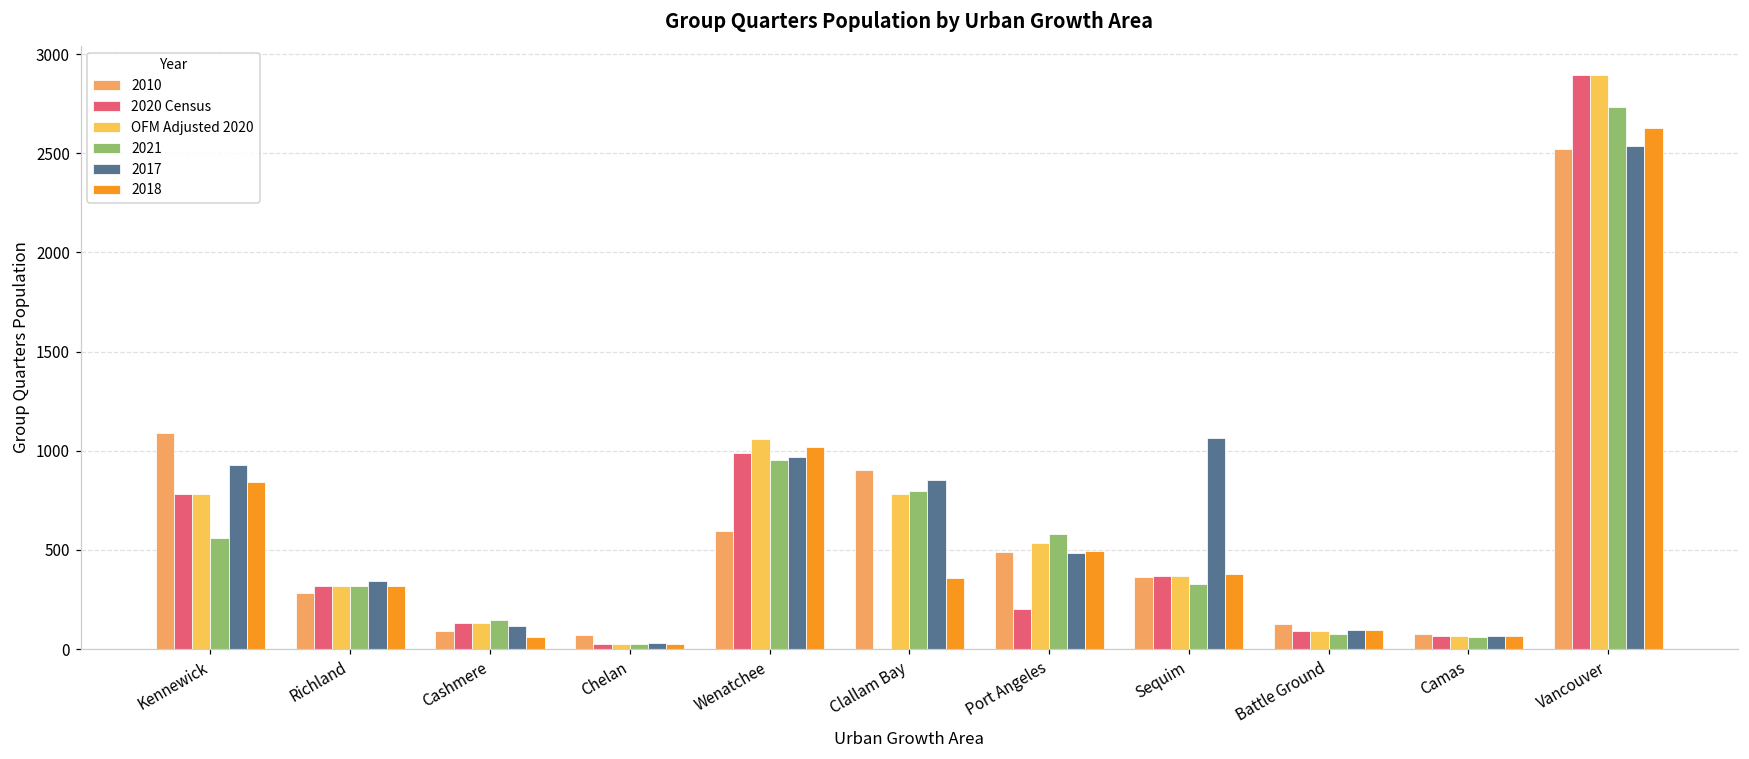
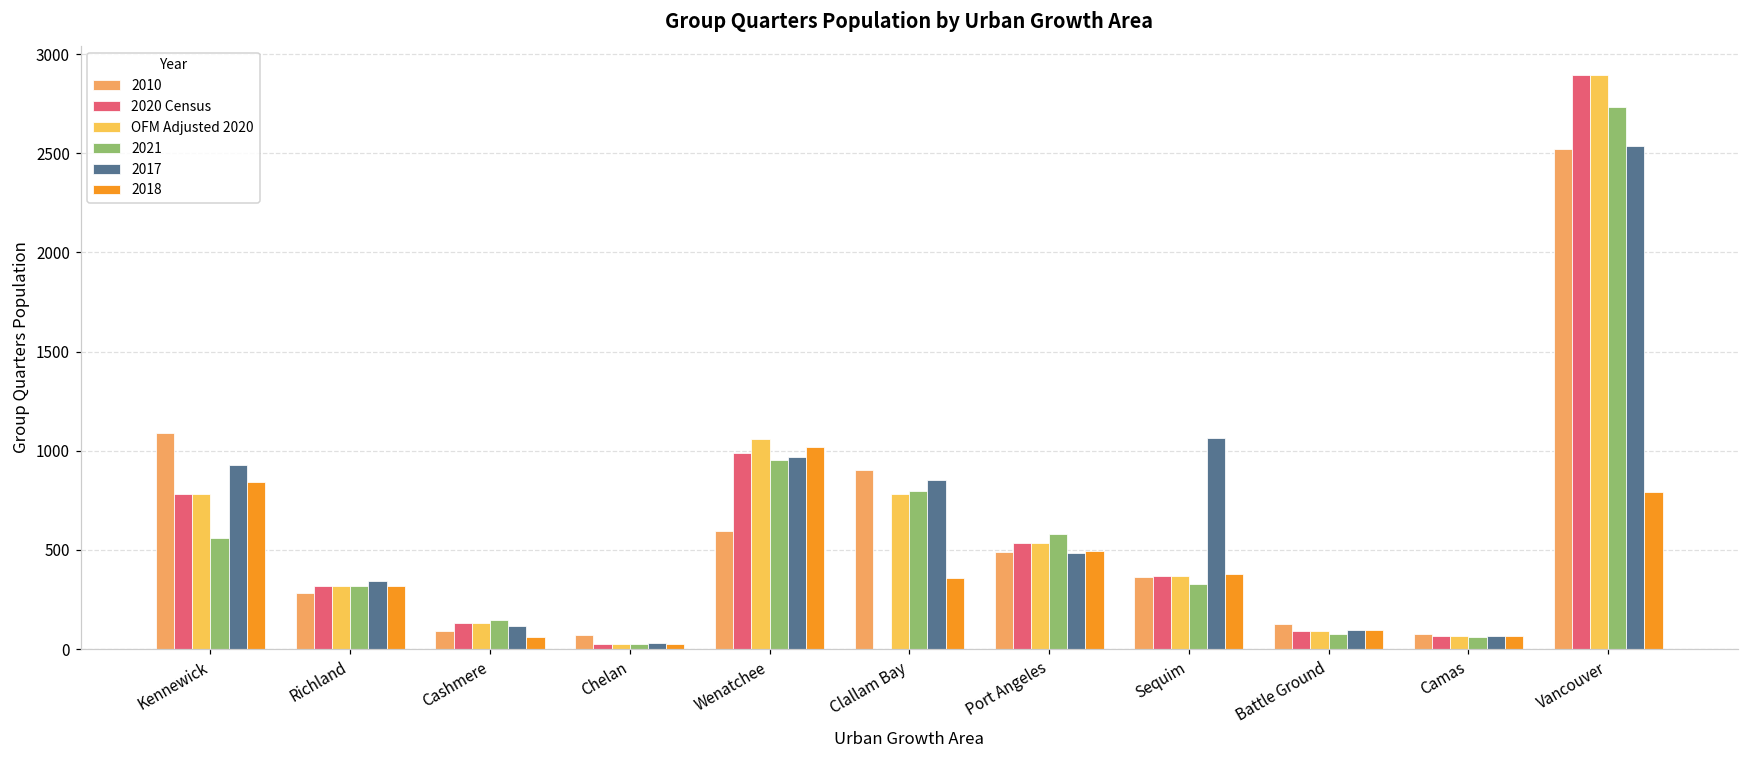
  {
    "2020 Census": {
      "Kennewick": 780,
      "Richland": 320,
      "Cashmere": 130,
      "Chelan": 20,
      "Wenatchee": 990,
      "Clallam Bay": 0,
-     "Port Angeles": 200,
+     "Port Angeles": 530,
      "Sequim": 370,
      "Battle Ground": 90,
      "Camas": 70,
      "Vancouver": 2900
    },
    "2021": {
      "Kennewick": 560,
      "Richland": 320,
      "Cashmere": 150,
      "Chelan": 20,
      "Wenatchee": 950,
      "Clallam Bay": 800,
      "Port Angeles": 580,
      "Sequim": 330,
      "Battle Ground": 80,
      "Camas": 60,
      "Vancouver": 2730
    },
    "2017": {
      "Kennewick": 930,
      "Richland": 350,
      "Cashmere": 120,
      "Chelan": 30,
      "Wenatchee": 970,
      "Clallam Bay": 850,
      "Port Angeles": 490,
      "Sequim": 1070,
      "Battle Ground": 100,
      "Camas": 70,
      "Vancouver": 2540
    },
    "2018": {
      "Kennewick": 840,
      "Richland": 320,
      "Cashmere": 60,
      "Chelan": 30,
      "Wenatchee": 1020,
      "Clallam Bay": 360,
      "Port Angeles": 500,
      "Sequim": 380,
      "Battle Ground": 90,
      "Camas": 60,
-     "Vancouver": 2630
+     "Vancouver": 790
    }
  }
